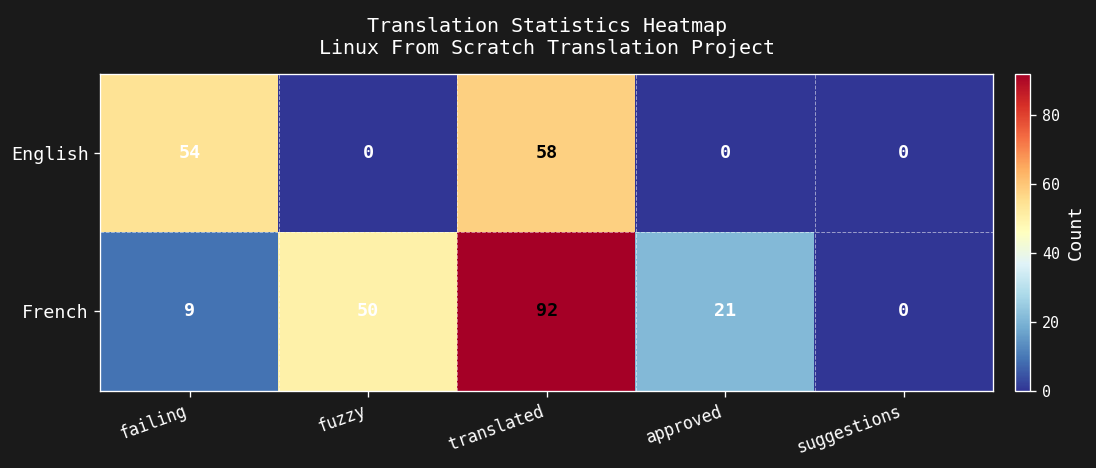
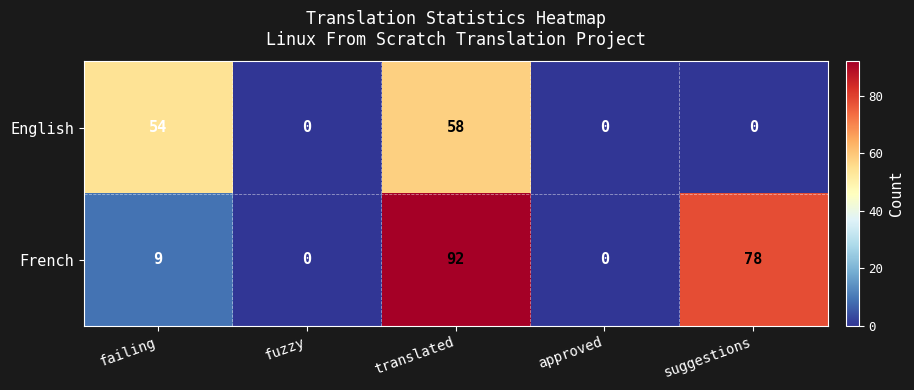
  {
    "English": {
      "failing": 54,
      "fuzzy": 0,
      "translated": 58,
      "approved": 0,
      "suggestions": 0
    },
    "French": {
      "failing": 9,
-     "fuzzy": 50,
+     "fuzzy": 0,
      "translated": 92,
-     "approved": 21,
-     "suggestions": 0
+     "approved": 0,
+     "suggestions": 78
    }
  }
